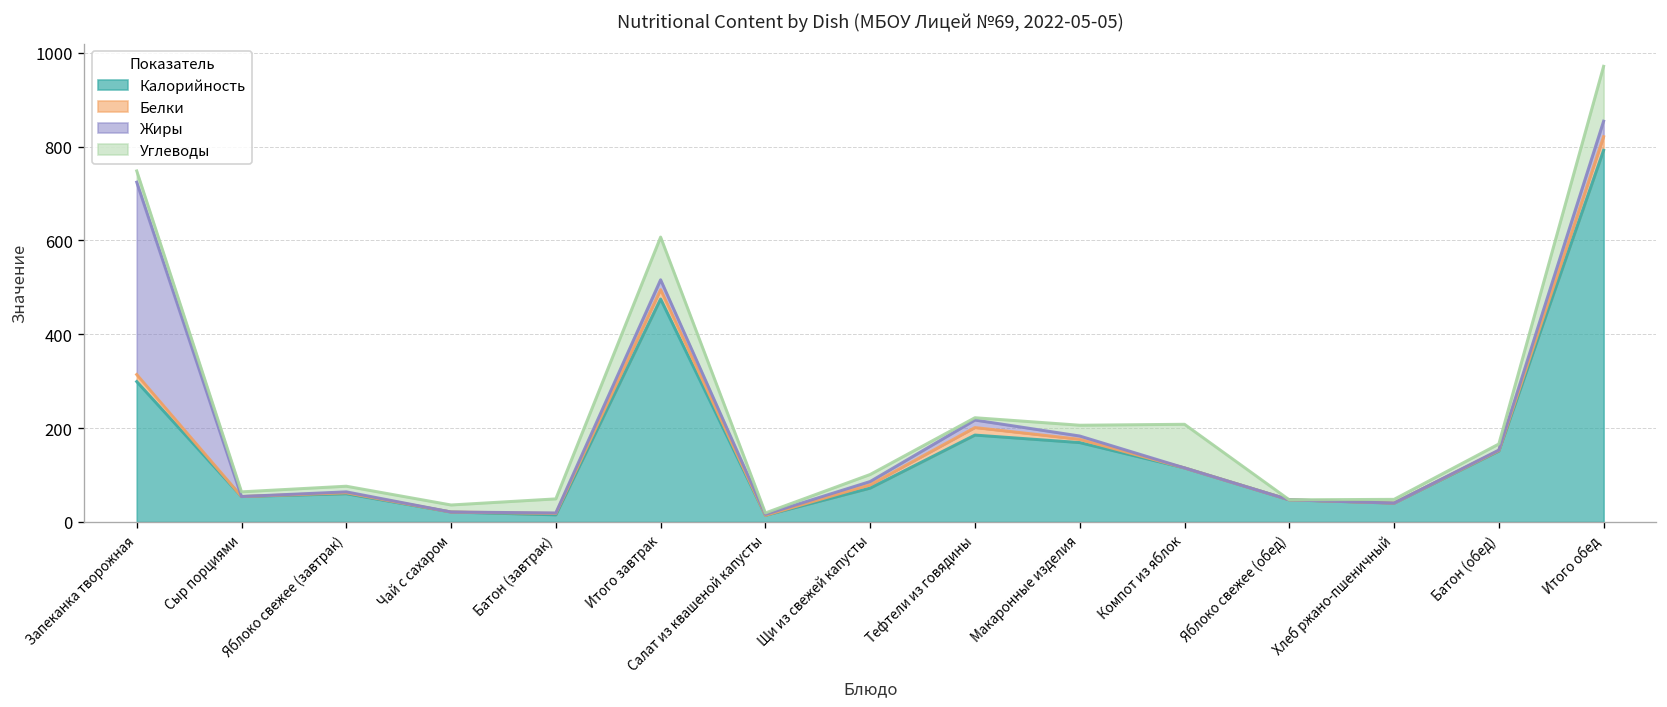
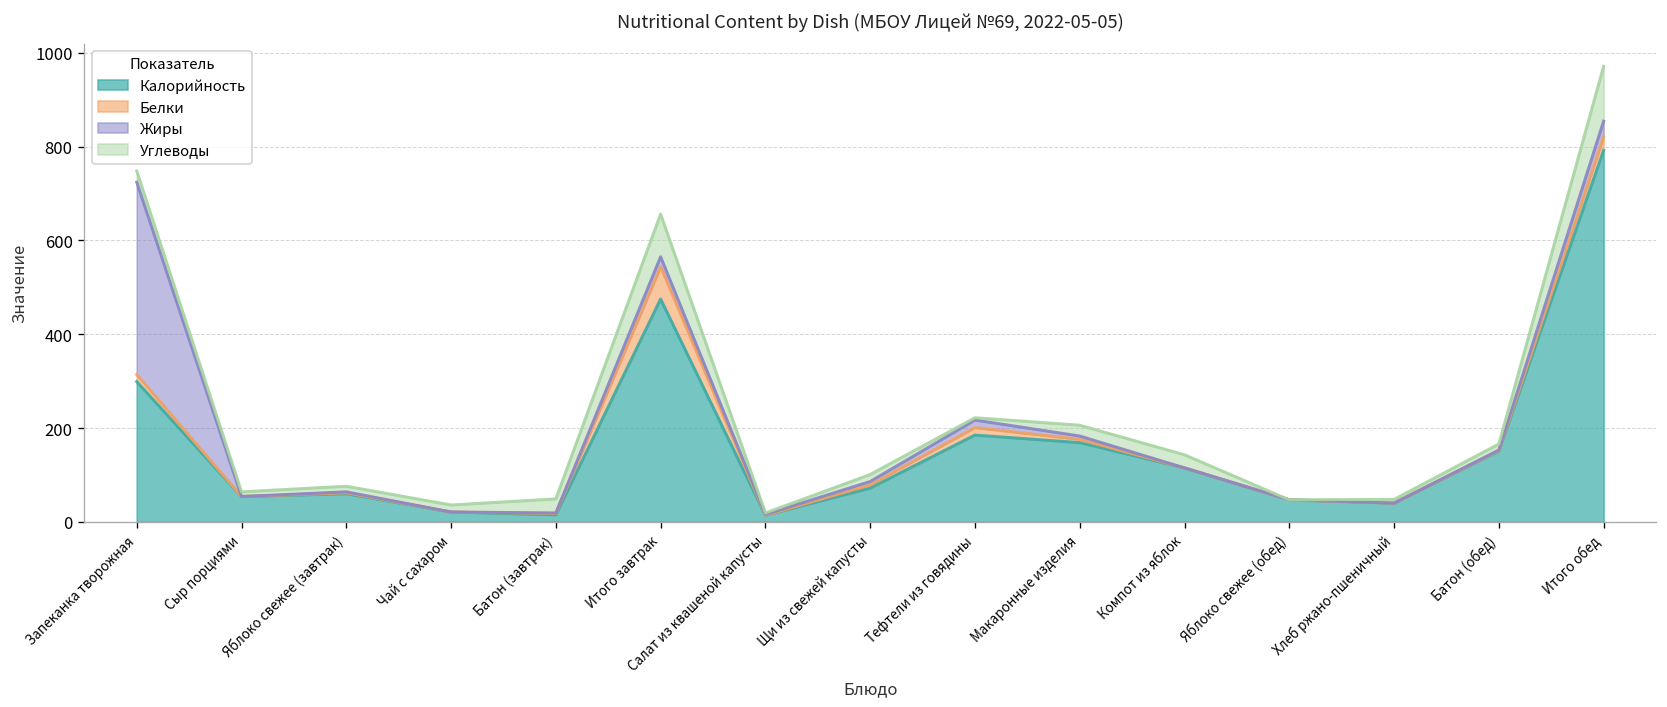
  {
    "Калорийность": {
      "Запеканка творожная": 300,
      "Итого завтрак": 480,
      "Щи из свежей капусты": 70,
      "Тефтели из говядины": 190,
      "Макаронные изделия": 170,
      "Итого обед": 790
    },
    "Белки": {
      "Запеканка творожная": 20,
-     "Итого завтрак": 20,
+     "Итого завтрак": 70,
      "Щи из свежей капусты": 10,
      "Тефтели из говядины": 20,
      "Макаронные изделия": 10,
      "Итого обед": 30
    },
    "Жиры": {
      "Запеканка творожная": 410,
      "Итого завтрак": 20,
      "Щи из свежей капусты": 10,
      "Макаронные изделия": 10,
      "Итого обед": 30
    },
    "Углеводы": {
      "Сыр порциями": 10,
      "Яблоко свежее (завтрак)": 10,
      "Чай с сахаром": 20,
      "Батон (завтрак)": 30,
      "Итого завтрак": 90,
      "Щи из свежей капусты": 20,
      "Макаронные изделия": 20,
-     "Компот из яблок": 90,
+     "Компот из яблок": 30,
      "Хлеб ржано-пшеничный": 10,
      "Батон (обед)": 10,
      "Итого обед": 120
    }
  }
